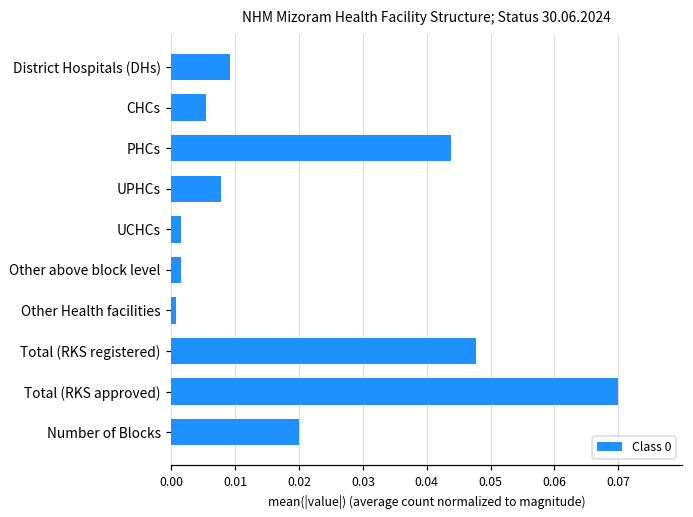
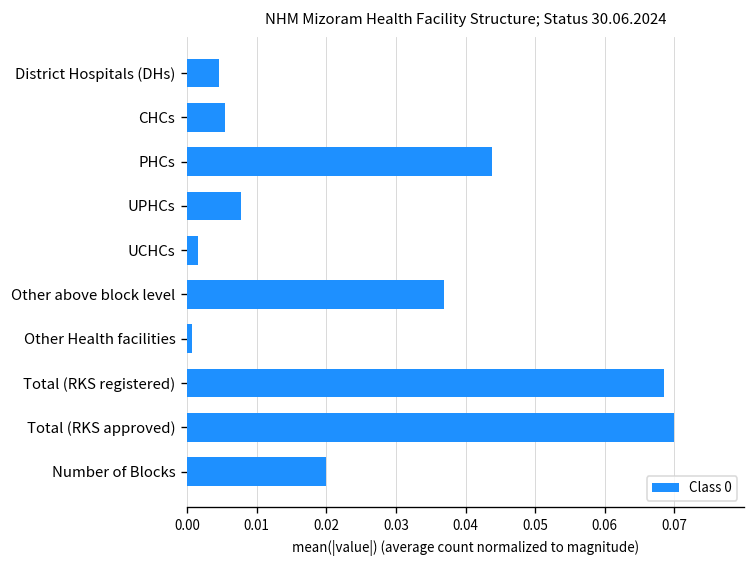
  {
-   "District Hospitals (DHs)": 0.009,
+   "District Hospitals (DHs)": 0.005,
    "CHCs": 0.005,
    "PHCs": 0.044,
    "UPHCs": 0.008,
    "UCHCs": 0.002,
-   "Other above block level": 0.002,
+   "Other above block level": 0.037,
    "Other Health facilities": 0.001,
-   "Total (RKS registered)": 0.048,
+   "Total (RKS registered)": 0.068,
    "Total (RKS approved)": 0.070,
    "Number of Blocks": 0.020
  }
